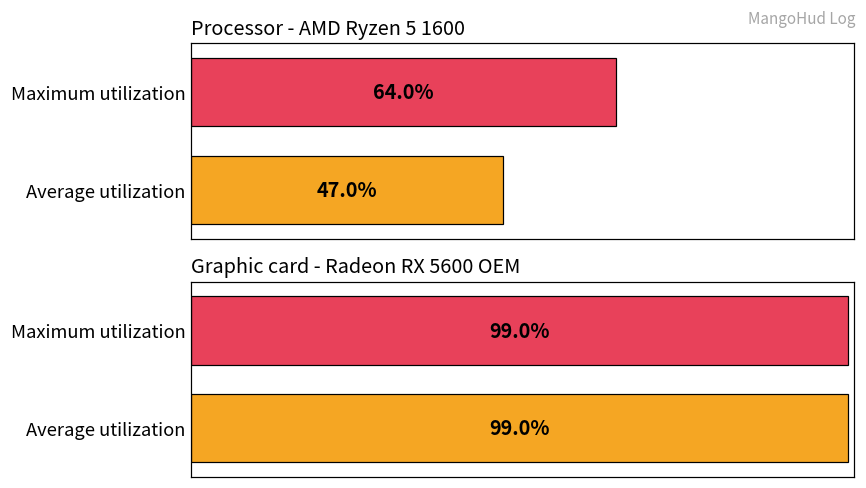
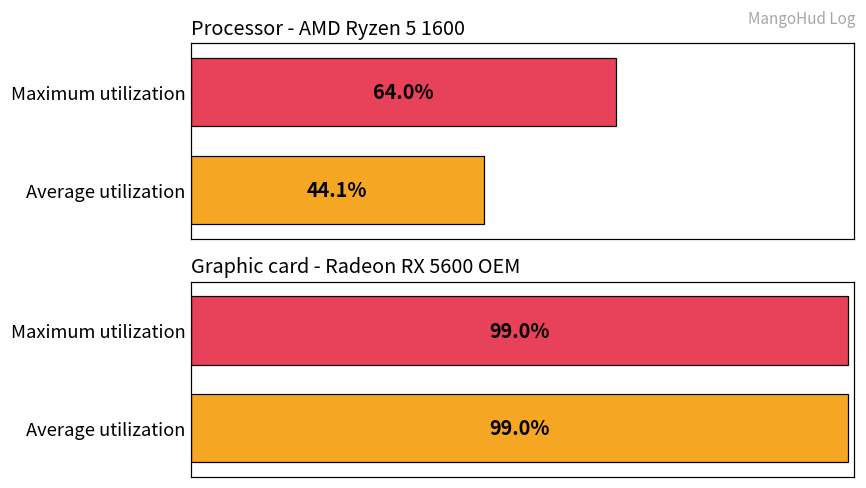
  {
    "Processor - AMD Ryzen 5 1600": {
      "Maximum utilization": "64.0%",
-     "Average utilization": "47.0%"
+     "Average utilization": "44.1%"
    },
    "Graphic card - Radeon RX 5600 OEM": {
      "Maximum utilization": "99.0%",
      "Average utilization": "99.0%"
    }
  }
